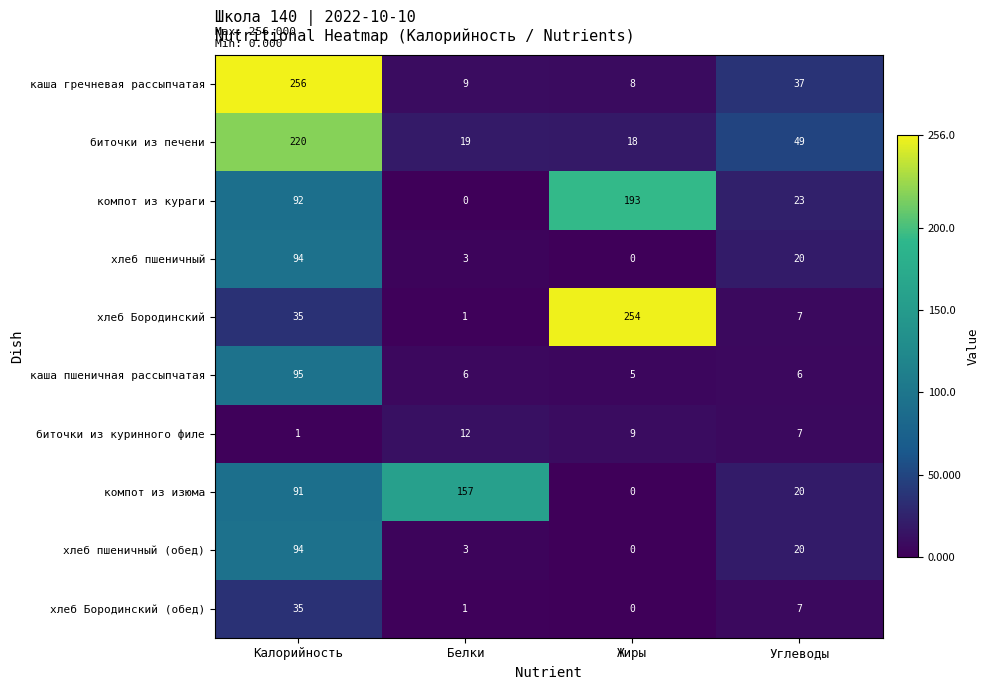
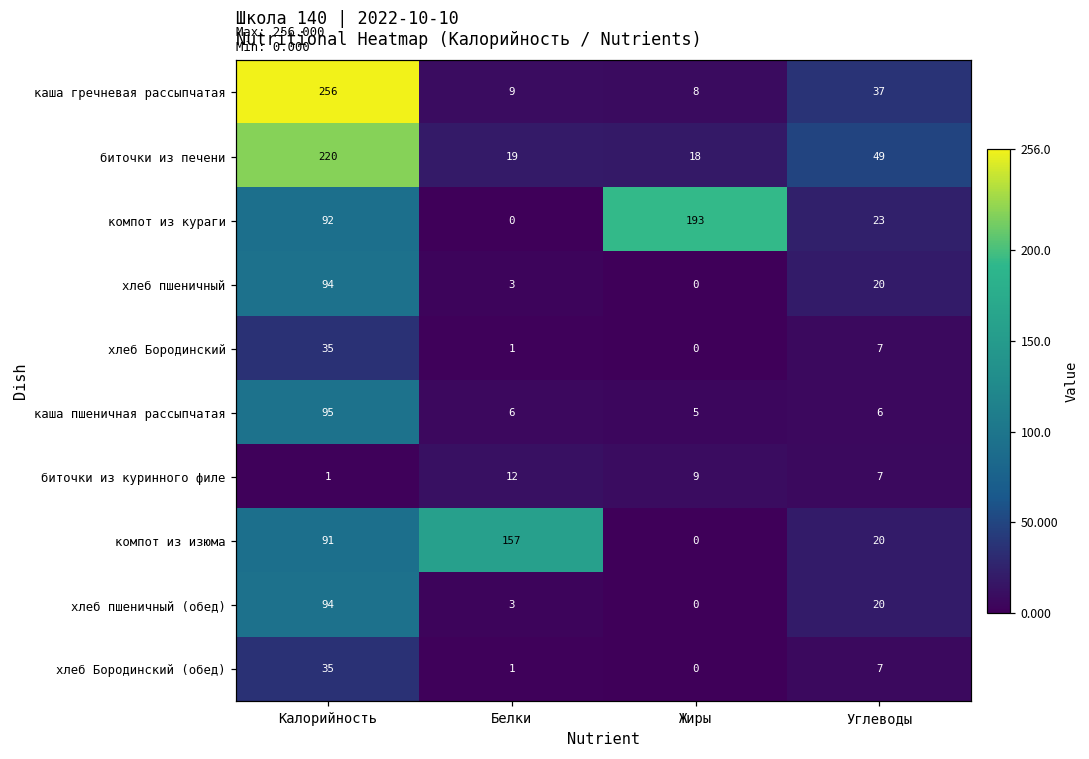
  {
    "каша гречневая рассыпчатая": {
      "Калорийность": 256,
      "Белки": 9,
      "Жиры": 8,
      "Углеводы": 37
    },
    "биточки из печени": {
      "Калорийность": 220,
      "Белки": 19,
      "Жиры": 18,
      "Углеводы": 49
    },
    "компот из кураги": {
      "Калорийность": 92,
      "Белки": 0,
      "Жиры": 193,
      "Углеводы": 23
    },
    "хлеб пшеничный": {
      "Калорийность": 94,
      "Белки": 3,
      "Жиры": 0,
      "Углеводы": 20
    },
    "хлеб Бородинский": {
      "Калорийность": 35,
      "Белки": 1,
-     "Жиры": 254,
+     "Жиры": 0,
      "Углеводы": 7
    },
    "каша пшеничная рассыпчатая": {
      "Калорийность": 95,
      "Белки": 6,
      "Жиры": 5,
      "Углеводы": 6
    },
    "биточки из куринного филе": {
      "Калорийность": 1,
      "Белки": 12,
      "Жиры": 9,
      "Углеводы": 7
    },
    "компот из изюма": {
      "Калорийность": 91,
      "Белки": 157,
      "Жиры": 0,
      "Углеводы": 20
    },
    "хлеб пшеничный (обед)": {
      "Калорийность": 94,
      "Белки": 3,
      "Жиры": 0,
      "Углеводы": 20
    },
    "хлеб Бородинский (обед)": {
      "Калорийность": 35,
      "Белки": 1,
      "Жиры": 0,
      "Углеводы": 7
    }
  }
